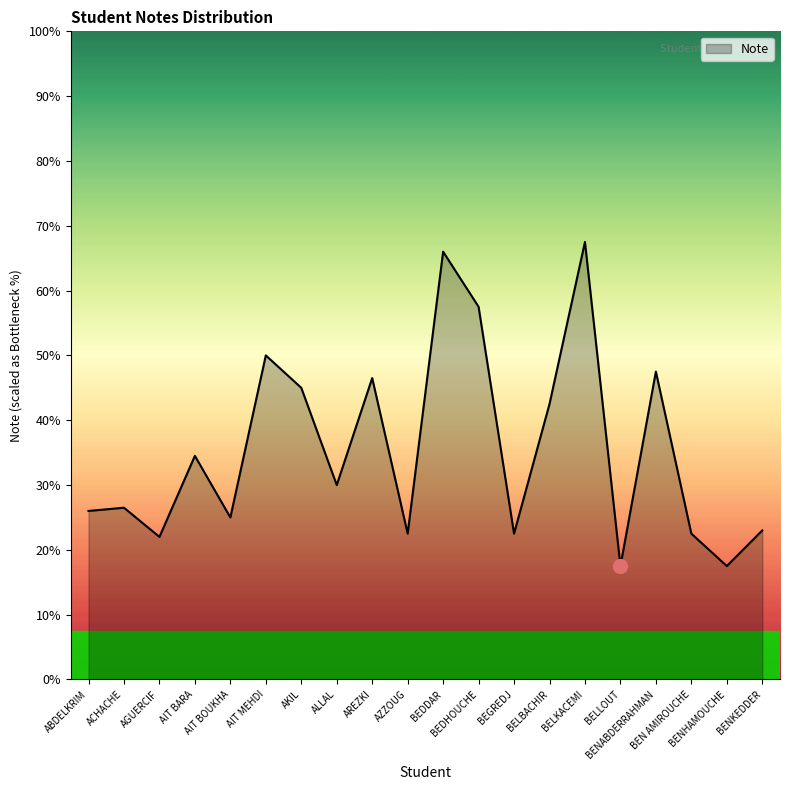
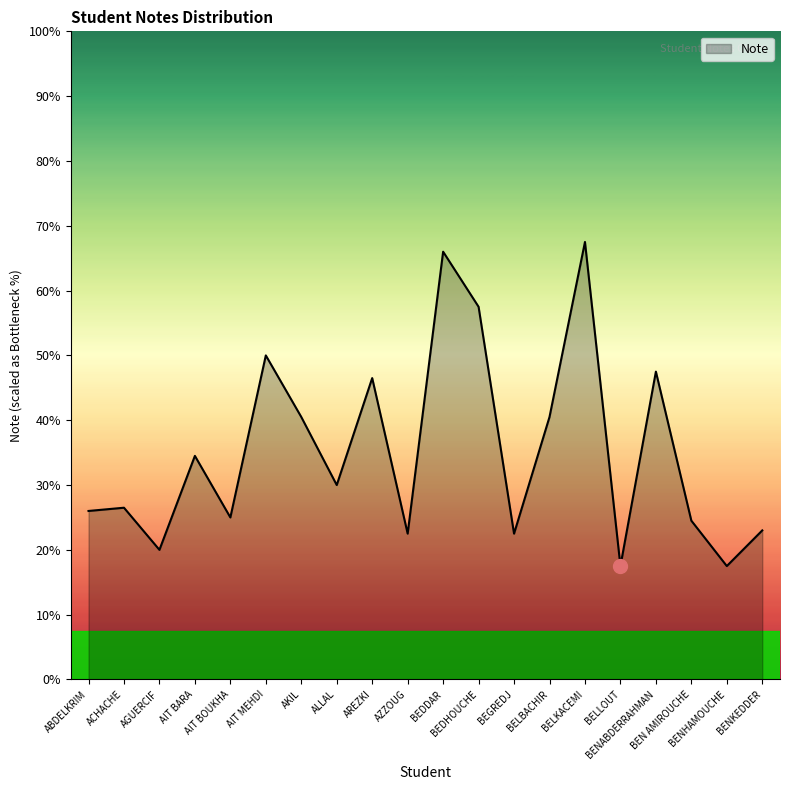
  {
    "Note": {
      "ABDELKRIM": "26%",
      "ACHACHE": "27%",
-     "AGUERCIF": "22%",
+     "AGUERCIF": "20%",
      "AIT BARA": "35%",
      "AIT BOUKHA": "25%",
      "AIT MEHDI": "50%",
-     "AKIL": "45%",
+     "AKIL": "41%",
      "ALLAL": "30%",
      "AREZKI": "47%",
      "AZZOUG": "23%",
      "BEDDAR": "66%",
      "BEDHOUCHE": "58%",
      "BEGREDJ": "23%",
-     "BELBACHIR": "43%",
+     "BELBACHIR": "41%",
      "BELKACEMI": "68%",
      "BENABDERRAHMAN": "48%",
-     "BEN AMIROUCHE": "23%",
+     "BEN AMIROUCHE": "25%",
      "BENHAMOUCHE": "18%",
      "BENKEDDER": "23%"
    }
  }
